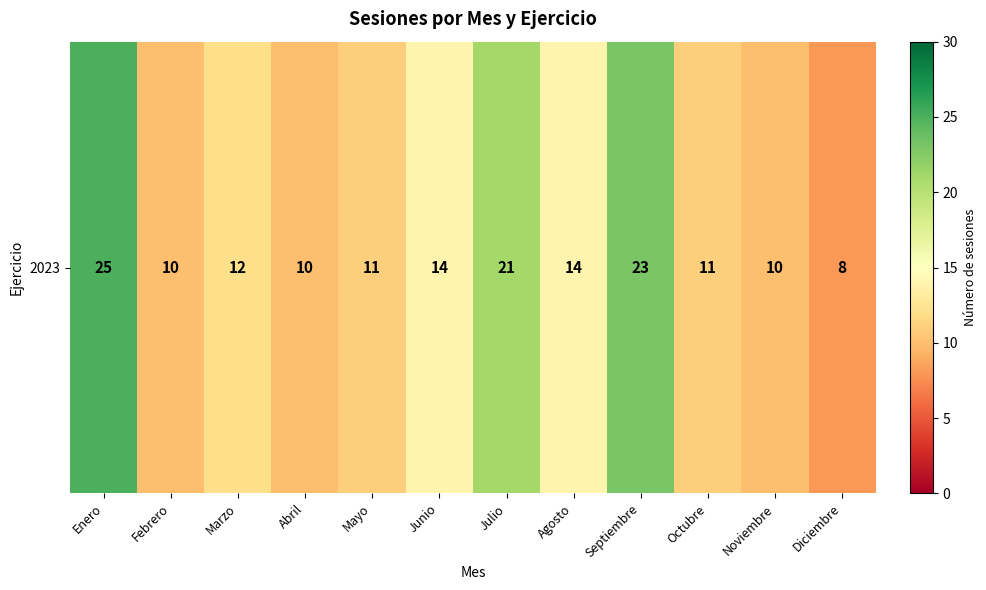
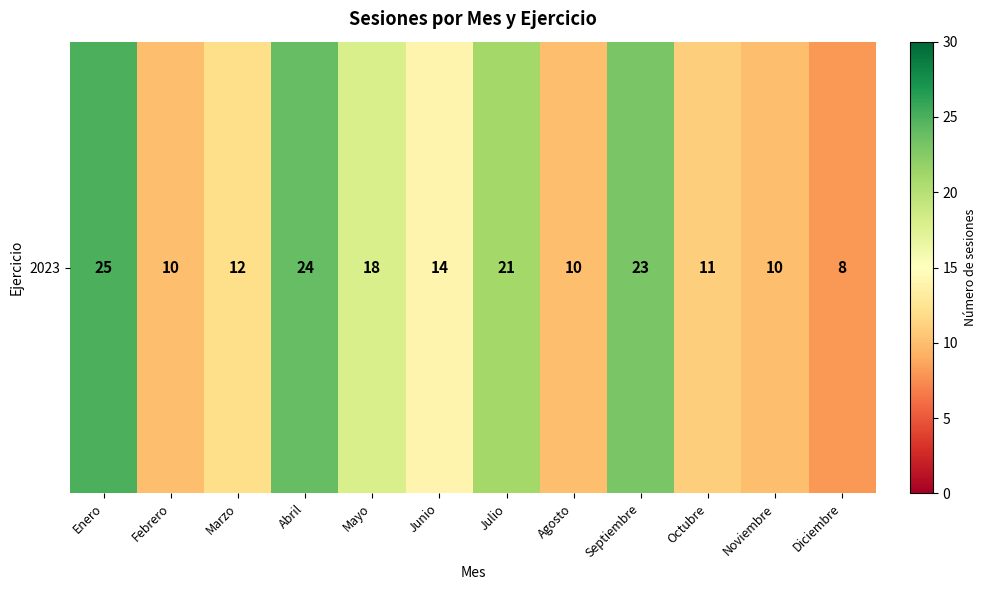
  {
    "2023": {
      "Enero": 25,
      "Febrero": 10,
      "Marzo": 12,
-     "Abril": 10,
-     "Mayo": 11,
+     "Abril": 24,
+     "Mayo": 18,
      "Junio": 14,
      "Julio": 21,
-     "Agosto": 14,
+     "Agosto": 10,
      "Septiembre": 23,
      "Octubre": 11,
      "Noviembre": 10,
      "Diciembre": 8
    }
  }
